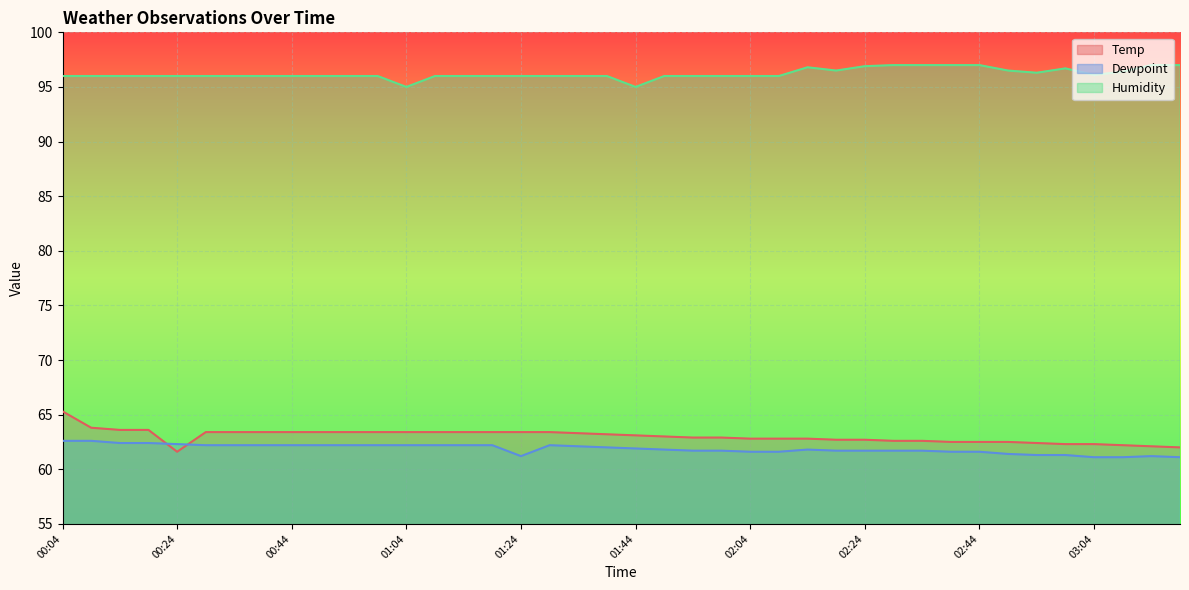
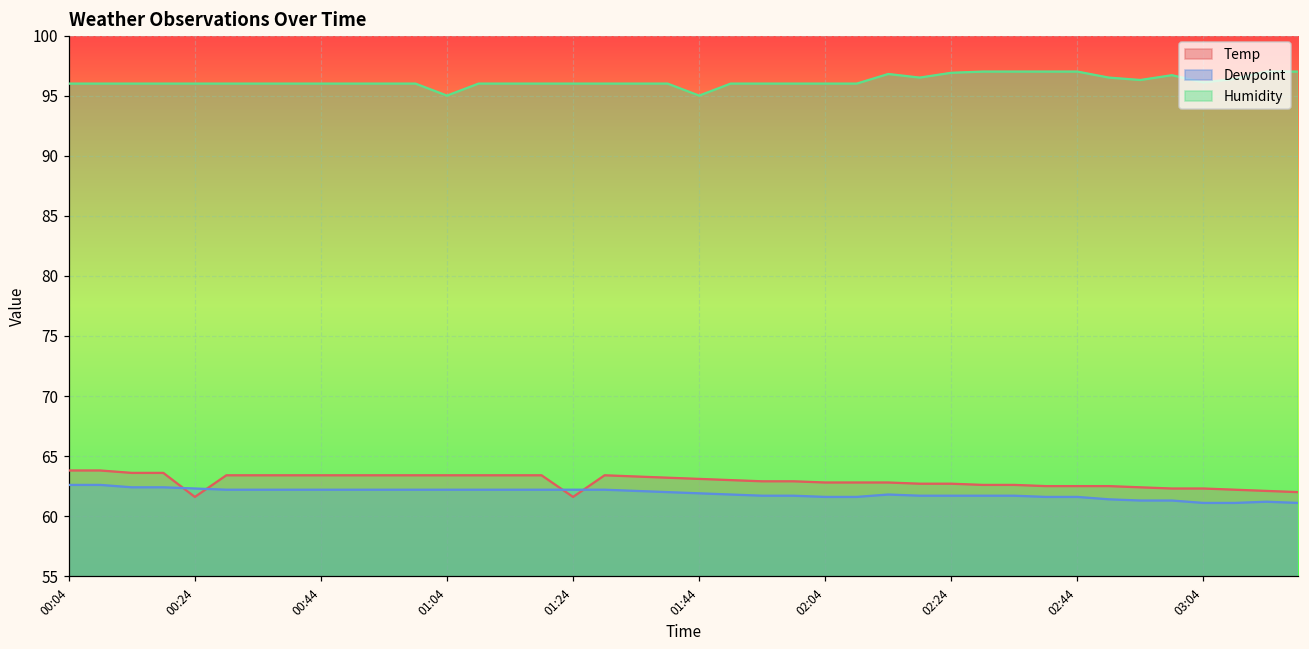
  {
    "Temp": {
-     "00:04": 65.3,
+     "00:04": 63.8,
      "00:24": 61.6,
      "00:44": 63.4,
      "01:04": 63.4,
-     "01:24": 63.4,
+     "01:24": 61.6,
      "01:44": 63.1,
      "02:04": 62.8,
      "02:24": 62.7,
      "02:44": 62.5,
      "03:04": 62.3
    },
    "Dewpoint": {
      "00:04": 62.6,
      "00:24": 62.3,
      "00:44": 62.2,
      "01:04": 62.2,
-     "01:24": 61.2,
+     "01:24": 62.2,
      "01:44": 61.9,
      "02:04": 61.6,
      "02:24": 61.7,
      "02:44": 61.6,
      "03:04": 61.1
    },
    "Humidity": {
      "00:04": 96.0,
      "00:24": 96.0,
      "00:44": 96.0,
      "01:04": 95.0,
      "01:24": 96.0,
      "01:44": 95.0,
      "02:04": 96.0,
      "02:24": 96.9,
      "02:44": 97.0
    }
  }
